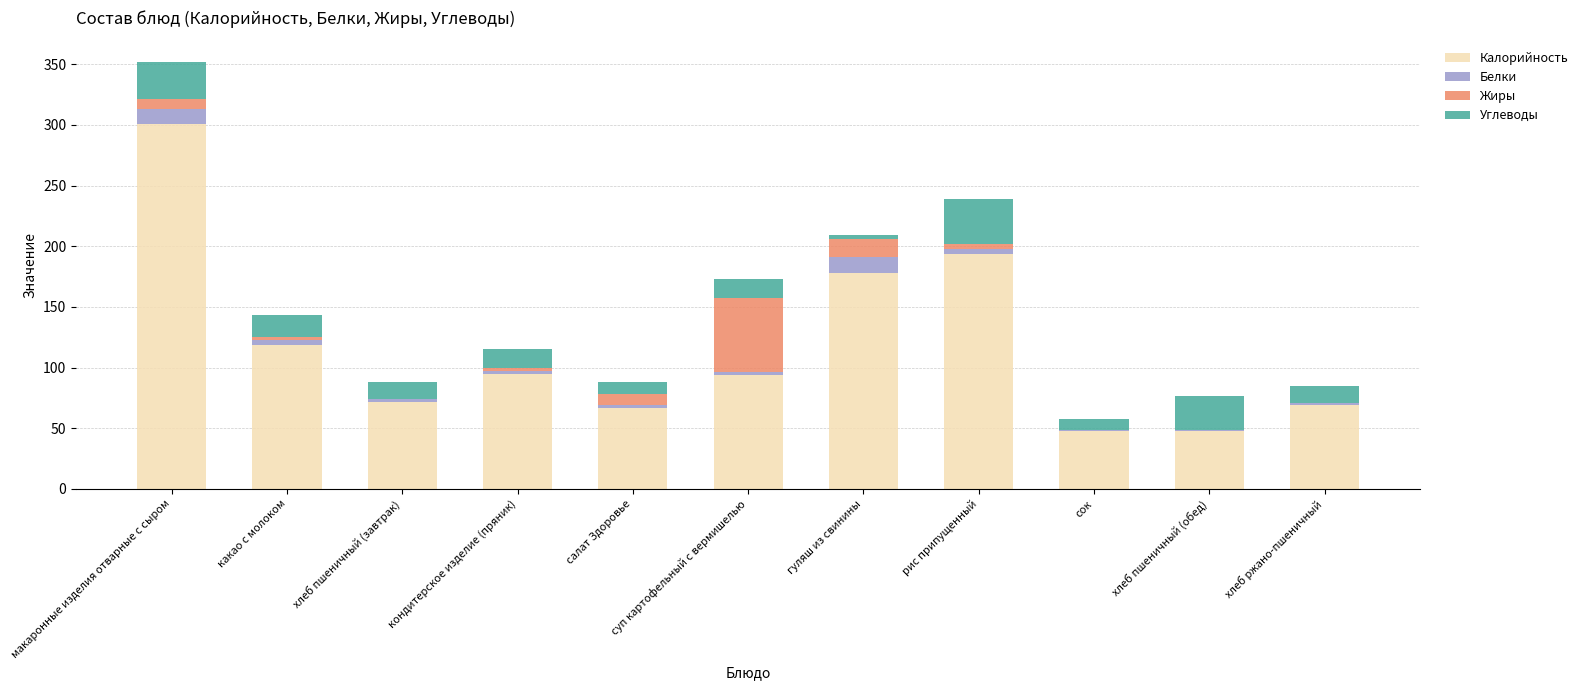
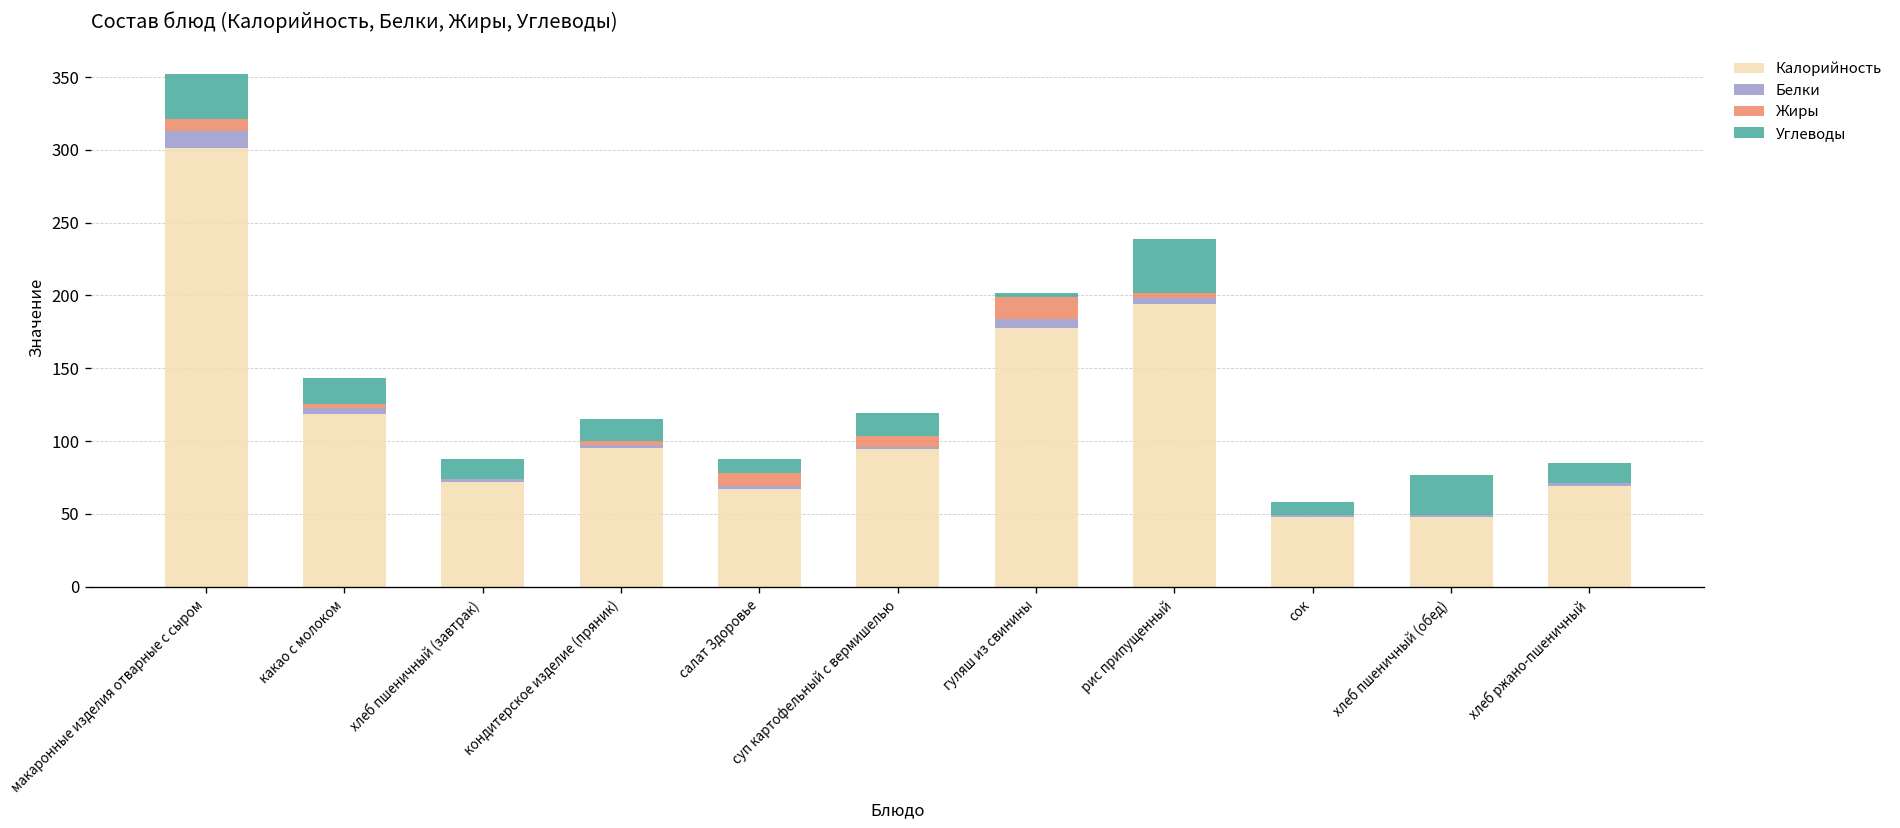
  {
    "Калорийность": {
      "макаронные изделия отварные с сыром": 301,
      "какао с молоком": 119,
      "хлеб пшеничный (завтрак)": 72,
      "кондитерское изделие (пряник)": 95,
      "салат Здоровье": 67,
      "суп картофельный с вермишелью": 94,
      "гуляш из свинины": 178,
      "рис припущенный": 194,
      "сок": 48,
      "хлеб пшеничный (обед)": 48,
      "хлеб ржано-пшеничный": 69
    },
    "Белки": {
      "макаронные изделия отварные с сыром": 12,
      "какао с молоком": 4,
      "хлеб пшеничный (завтрак)": 2,
-     "гуляш из свинины": 13,
+     "гуляш из свинины": 6,
      "рис припущенный": 4
    },
    "Жиры": {
      "макаронные изделия отварные с сыром": 8,
      "какао с молоком": 3,
      "кондитерское изделие (пряник)": 3,
      "салат Здоровье": 9,
-     "суп картофельный с вермишелью": 61,
+     "суп картофельный с вермишелью": 7,
      "гуляш из свинины": 15,
      "рис припущенный": 4,
      "сок": 0,
      "хлеб пшеничный (обед)": 0,
      "хлеб ржано-пшеничный": 0
    },
    "Углеводы": {
      "макаронные изделия отварные с сыром": 31,
      "какао с молоком": 18,
      "хлеб пшеничный (завтрак)": 14,
      "кондитерское изделие (пряник)": 15,
      "салат Здоровье": 10,
      "суп картофельный с вермишелью": 16,
      "гуляш из свинины": 3,
      "рис припущенный": 37,
      "сок": 9,
      "хлеб пшеничный (обед)": 28,
      "хлеб ржано-пшеничный": 14
    }
  }
